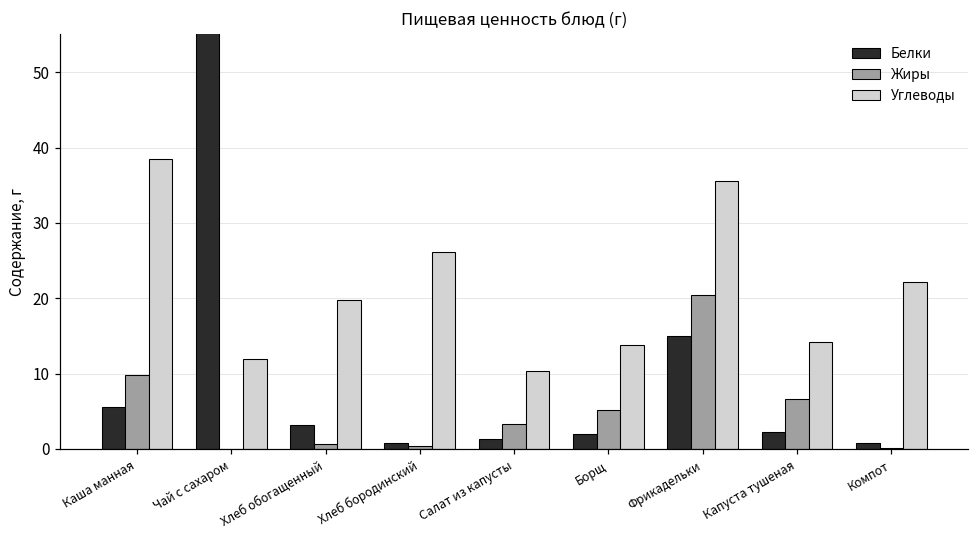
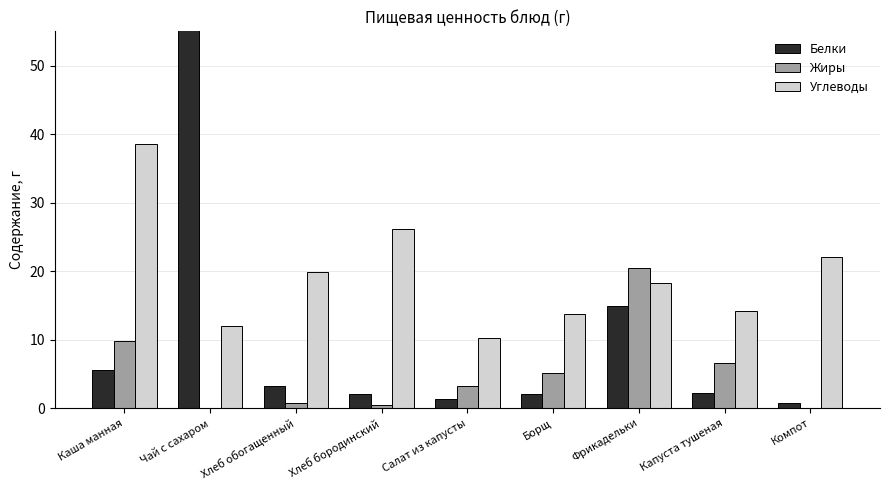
  {
    "Белки": {
      "Каша манная": 6,
      "Хлеб обогащенный": 3,
-     "Хлеб бородинский": 1,
+     "Хлеб бородинский": 2,
      "Салат из капусты": 1,
      "Борщ": 2,
      "Фрикадельки": 15,
      "Капуста тушеная": 2,
      "Компот": 1
    },
    "Жиры": {
      "Каша манная": 10,
      "Чай с сахаром": 0,
      "Хлеб обогащенный": 1,
      "Хлеб бородинский": 0,
      "Салат из капусты": 3,
      "Борщ": 5,
      "Фрикадельки": 20,
      "Капуста тушеная": 7
    },
    "Углеводы": {
      "Каша манная": 39,
      "Чай с сахаром": 12,
      "Хлеб обогащенный": 20,
      "Хлеб бородинский": 26,
      "Салат из капусты": 10,
      "Борщ": 14,
-     "Фрикадельки": 36,
+     "Фрикадельки": 18,
      "Капуста тушеная": 14,
      "Компот": 22
    }
  }
